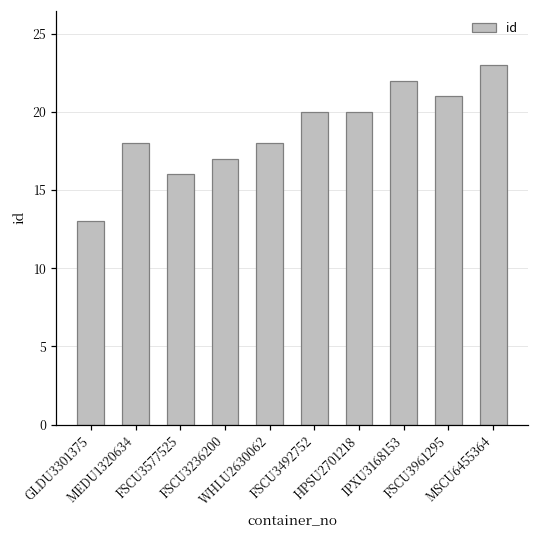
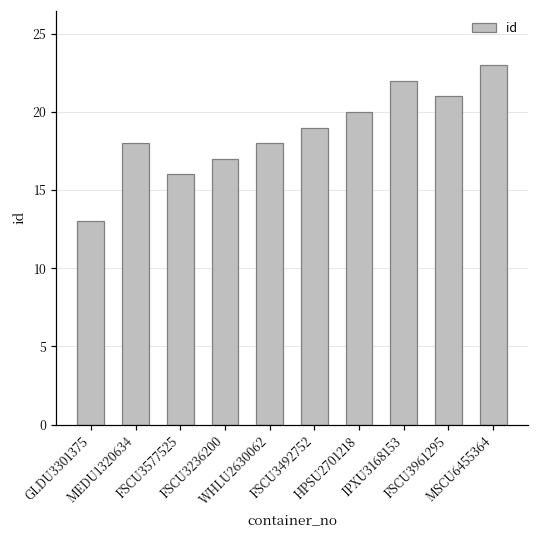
  {
    "GLDU3301375": 13,
    "MEDU1320634": 18,
    "FSCU3577525": 16,
    "FSCU3236200": 17,
    "WHLU2630062": 18,
-   "FSCU3492752": 20,
+   "FSCU3492752": 19,
    "HPSU2701218": 20,
    "IPXU3168153": 22,
    "FSCU3961295": 21,
    "MSCU6455364": 23
  }
